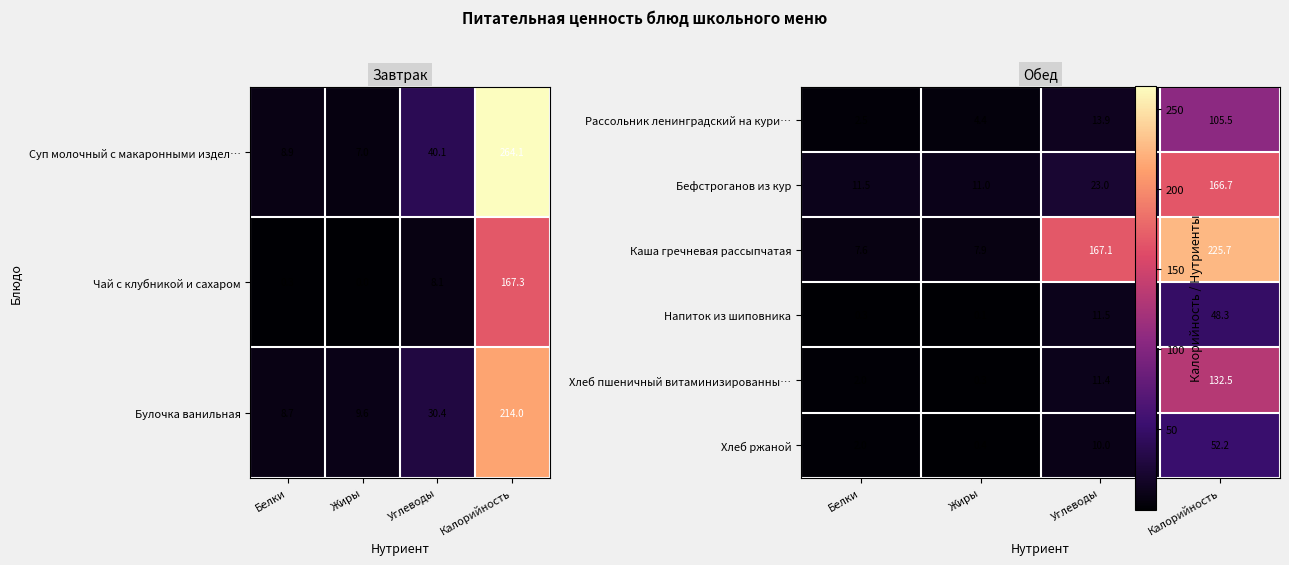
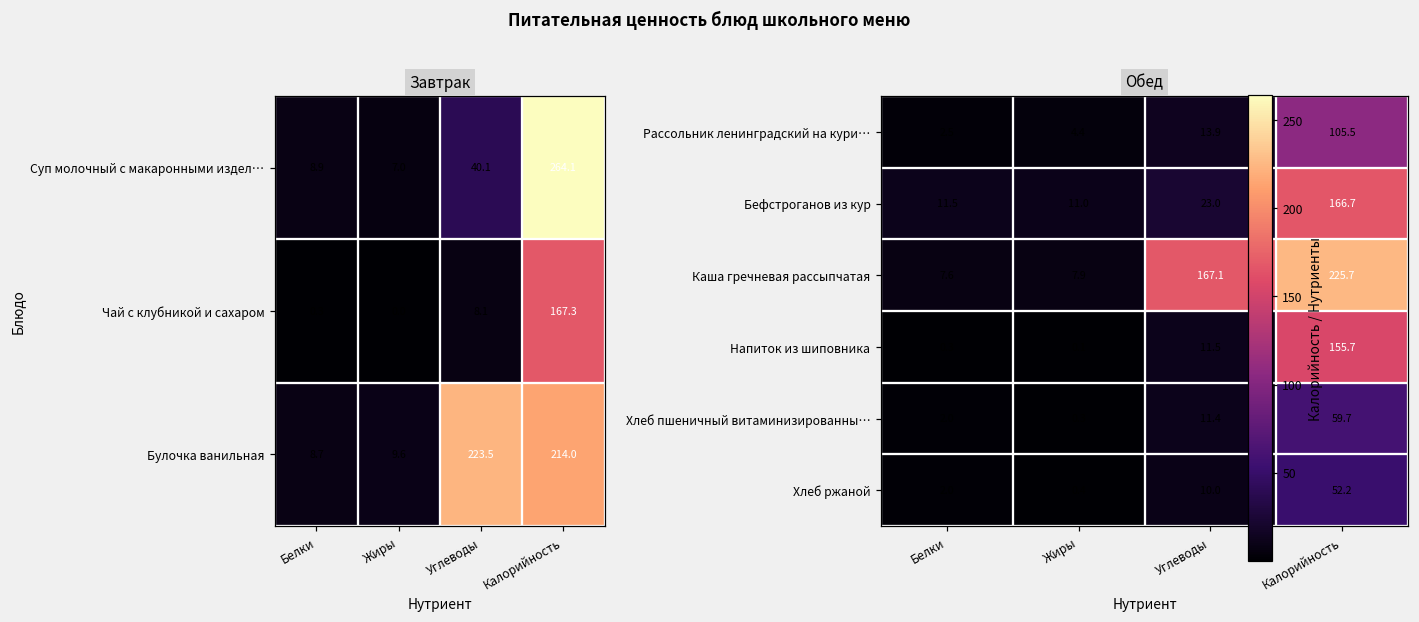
  {
    "Завтрак": {
      "Суп молочный с макаронными издел…": {
        "Углеводы": 40.1,
        "Калорийность": 264.1
      },
      "Чай с клубникой и сахаром": {
        "Калорийность": 167.3
      },
      "Булочка ванильная": {
-       "Углеводы": 30.4,
+       "Углеводы": 223.5,
        "Калорийность": 214.0
      }
    },
    "Обед": {
      "Рассольник ленинградский на кури…": {
        "Калорийность": 105.5
      },
      "Бефстроганов из кур": {
        "Углеводы": 23.0,
        "Калорийность": 166.7
      },
      "Каша гречневая рассыпчатая": {
        "Углеводы": 167.1,
        "Калорийность": 225.7
      },
      "Напиток из шиповника": {
-       "Калорийность": 48.3
+       "Калорийность": 155.7
      },
      "Хлеб пшеничный витаминизированны…": {
-       "Калорийность": 132.5
+       "Калорийность": 59.7
      },
      "Хлеб ржаной": {
        "Калорийность": 52.2
      }
    }
  }
